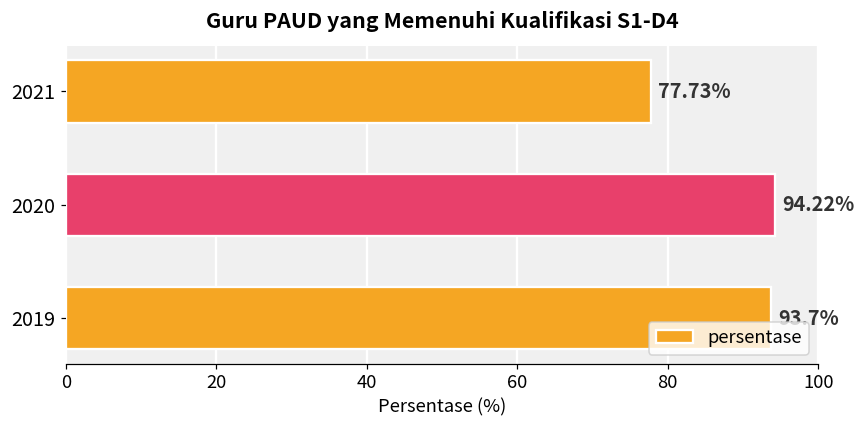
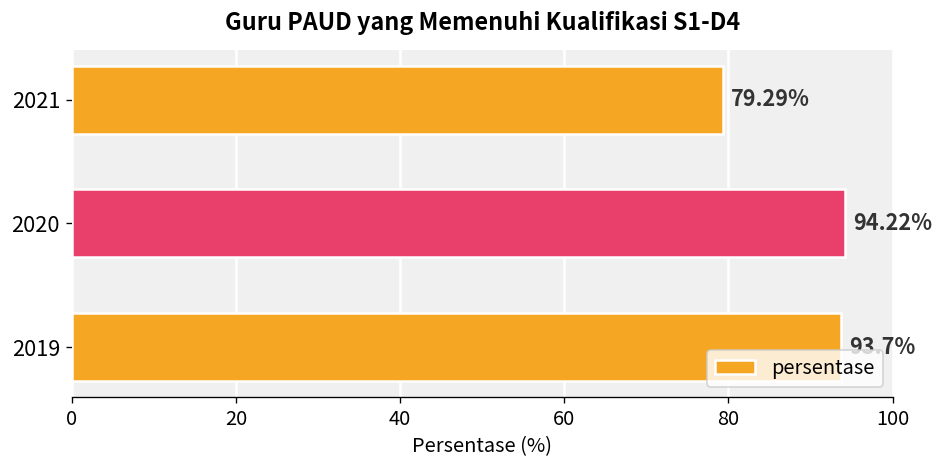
  {
-   "2021": "77.73%",
+   "2021": "79.29%",
    "2020": "94.22%"
  }
